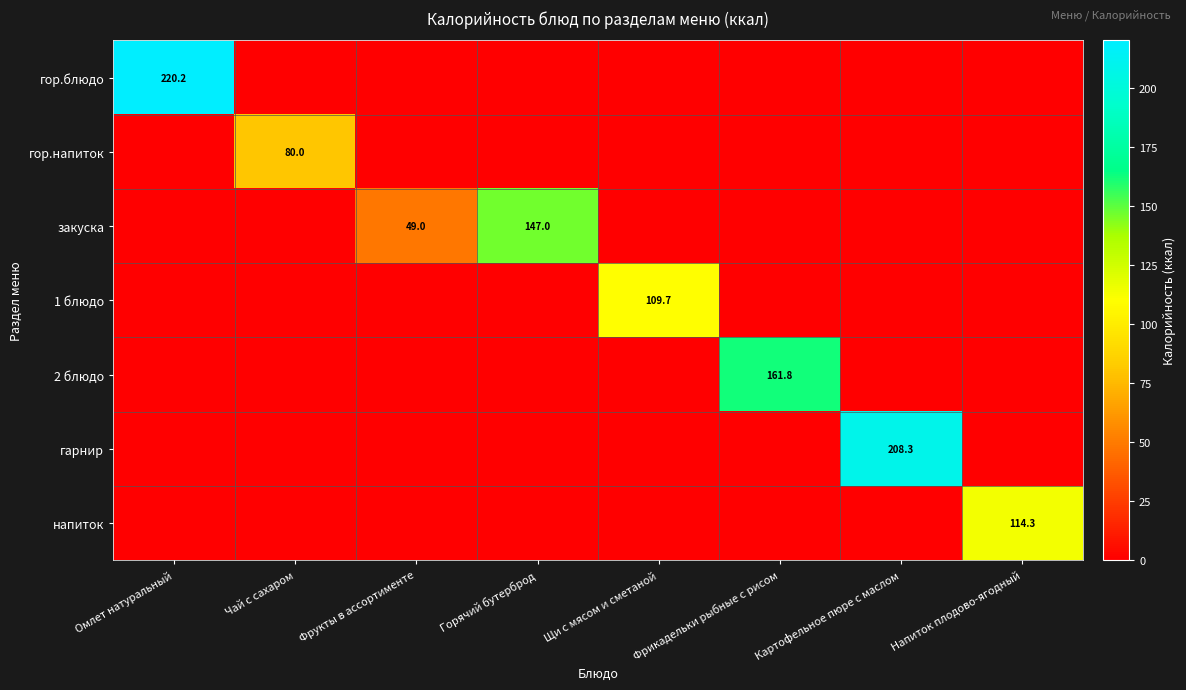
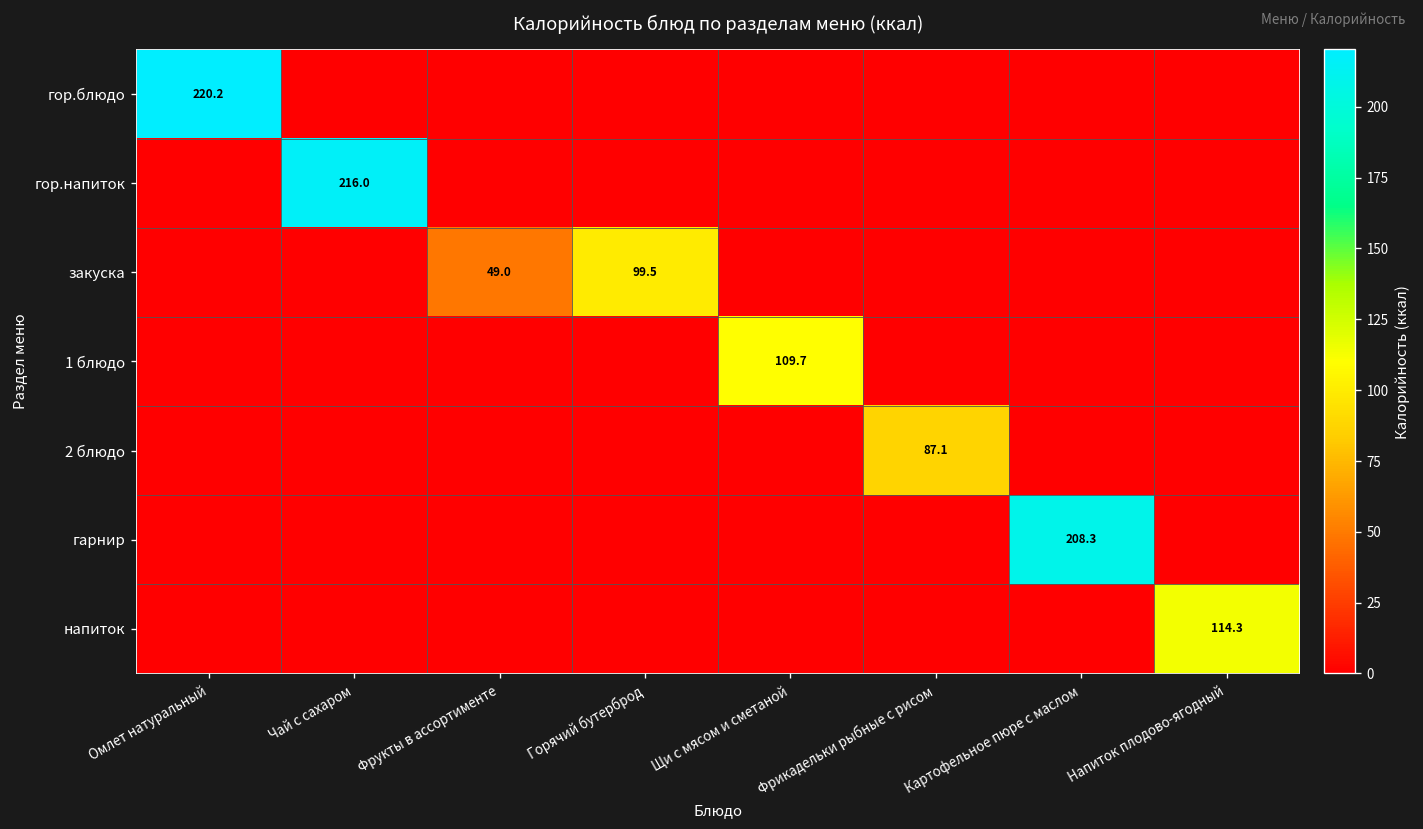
  {
    "гор.блюдо": {
      "Омлет натуральный": 220.2
    },
    "гор.напиток": {
-     "Чай с сахаром": 80.0
+     "Чай с сахаром": 216.0
    },
    "закуска": {
      "Фрукты в ассортименте": 49.0,
-     "Горячий бутерброд": 147.0
+     "Горячий бутерброд": 99.5
    },
    "1 блюдо": {
      "Щи с мясом и сметаной": 109.7
    },
    "2 блюдо": {
-     "Фрикадельки рыбные с рисом": 161.8
+     "Фрикадельки рыбные с рисом": 87.1
    },
    "гарнир": {
      "Картофельное пюре с маслом": 208.3
    },
    "напиток": {
      "Напиток плодово-ягодный": 114.3
    }
  }
